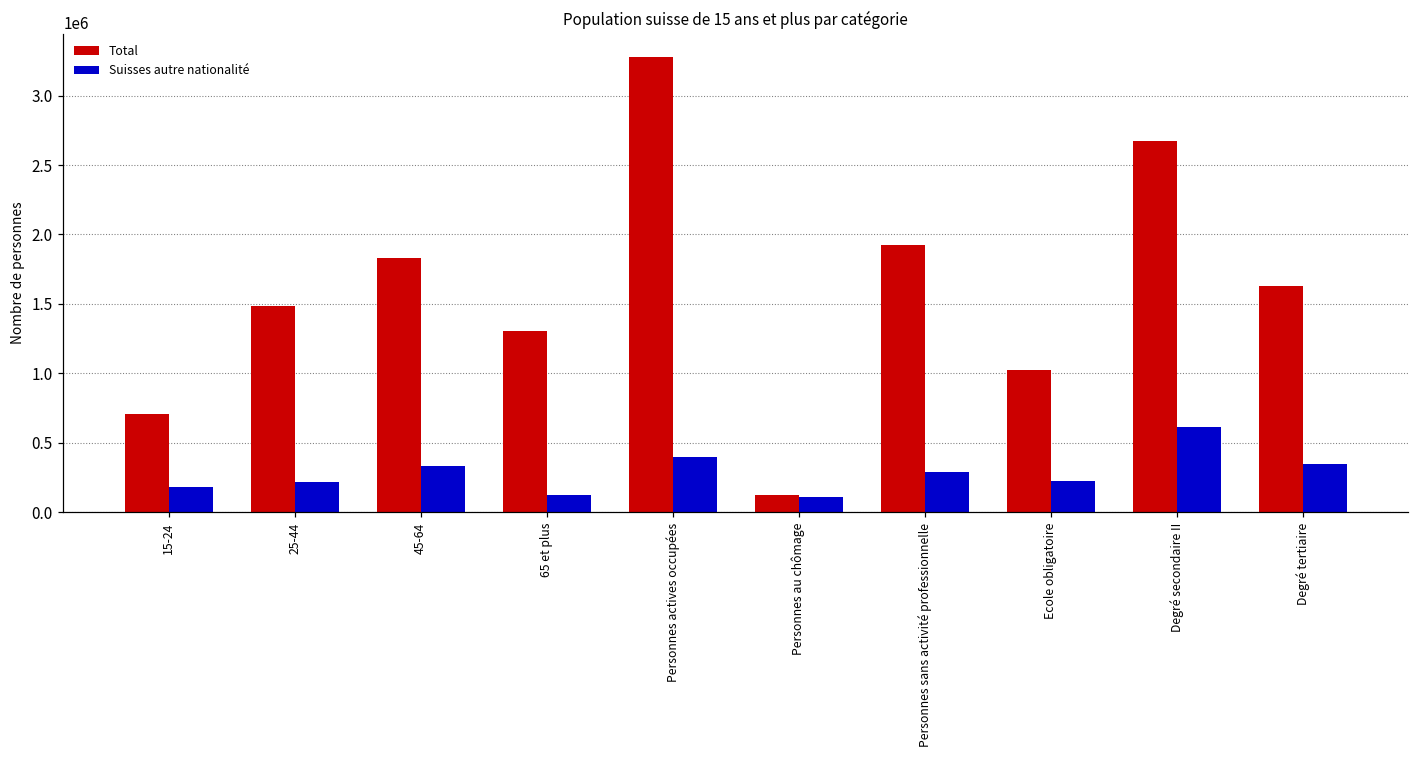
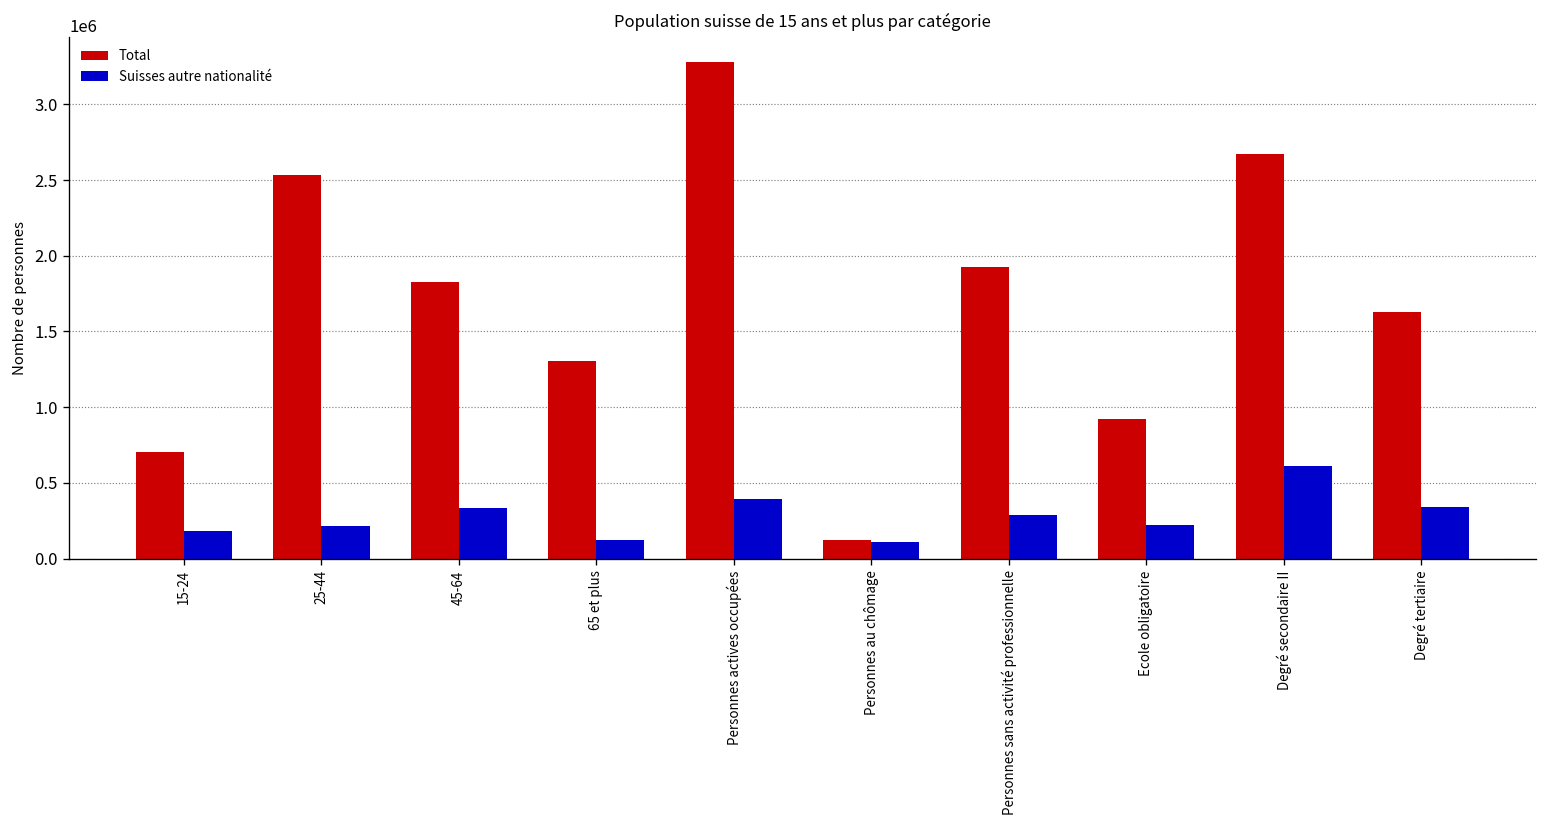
  {
    "Total": {
      "15-24": 710000,
-     "25-44": 1490000,
+     "25-44": 2540000,
      "45-64": 1830000,
      "65 et plus": 1310000,
      "Personnes actives occupées": 3280000,
      "Personnes au chômage": 120000,
      "Personnes sans activité professionnelle": 1920000,
-     "Ecole obligatoire": 1020000,
+     "Ecole obligatoire": 920000,
      "Degré secondaire II": 2670000,
      "Degré tertiaire": 1630000
    },
    "Suisses autre nationalité": {
      "15-24": 180000,
      "25-44": 220000,
      "45-64": 330000,
      "65 et plus": 120000,
      "Personnes actives occupées": 400000,
      "Personnes au chômage": 110000,
      "Personnes sans activité professionnelle": 290000,
      "Ecole obligatoire": 220000,
      "Degré secondaire II": 610000,
      "Degré tertiaire": 340000
    }
  }
